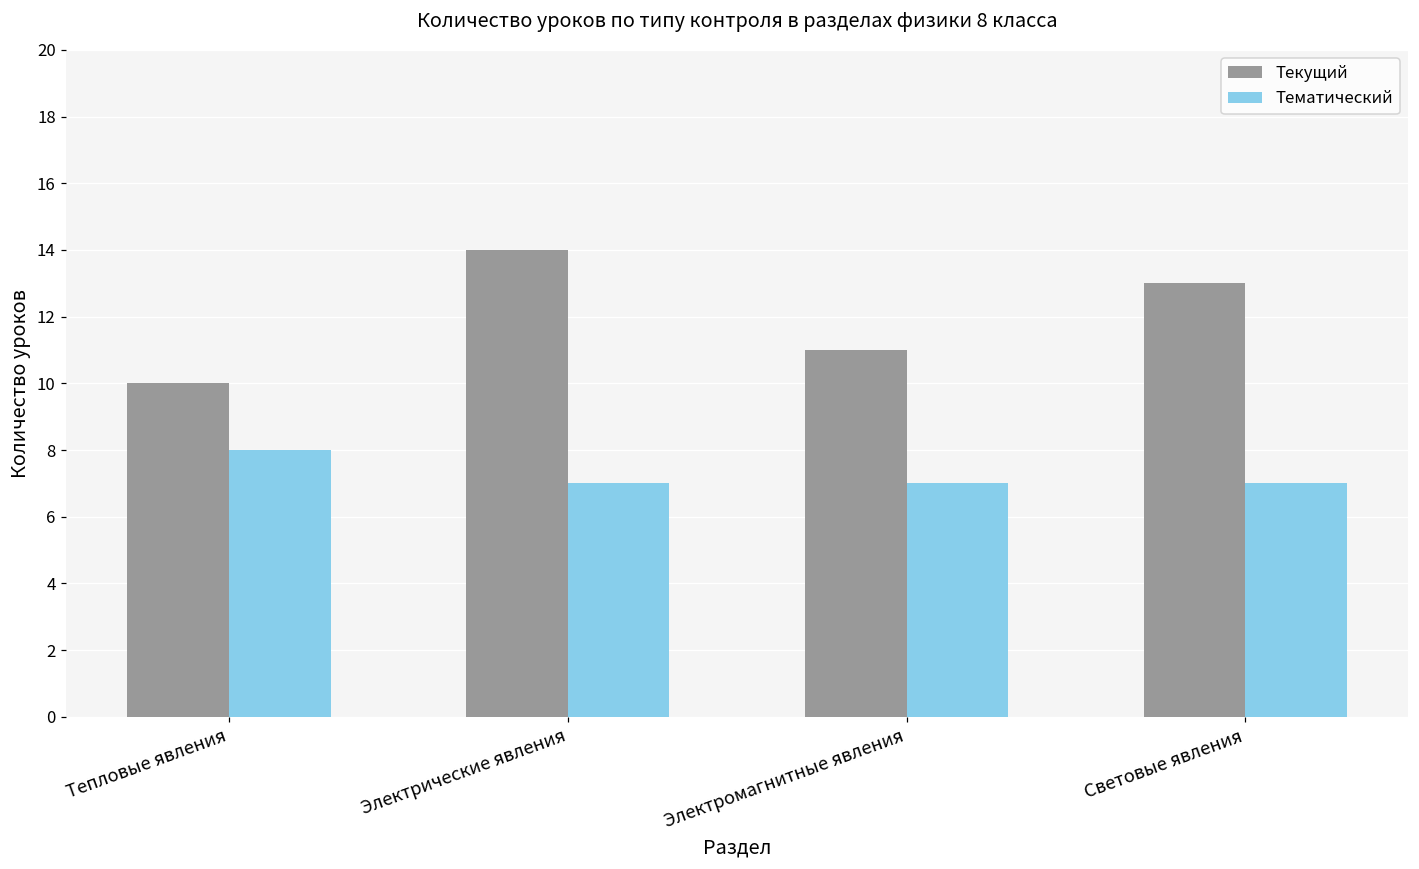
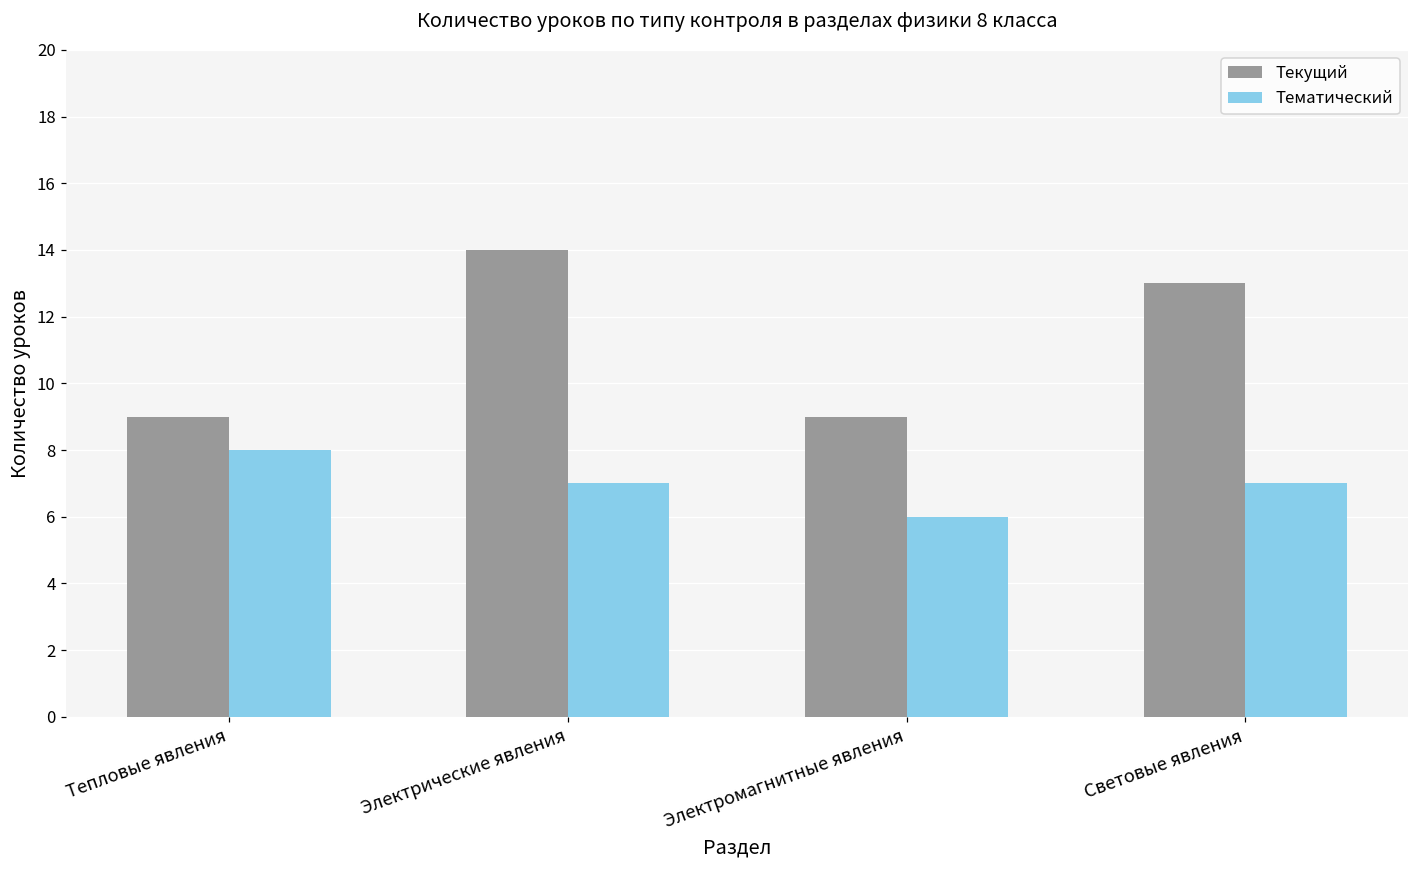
  {
    "Текущий": {
-     "Тепловые явления": 10,
+     "Тепловые явления": 9,
      "Электрические явления": 14,
-     "Электромагнитные явления": 11,
+     "Электромагнитные явления": 9,
      "Световые явления": 13
    },
    "Тематический": {
      "Тепловые явления": 8,
      "Электрические явления": 7,
-     "Электромагнитные явления": 7,
+     "Электромагнитные явления": 6,
      "Световые явления": 7
    }
  }
